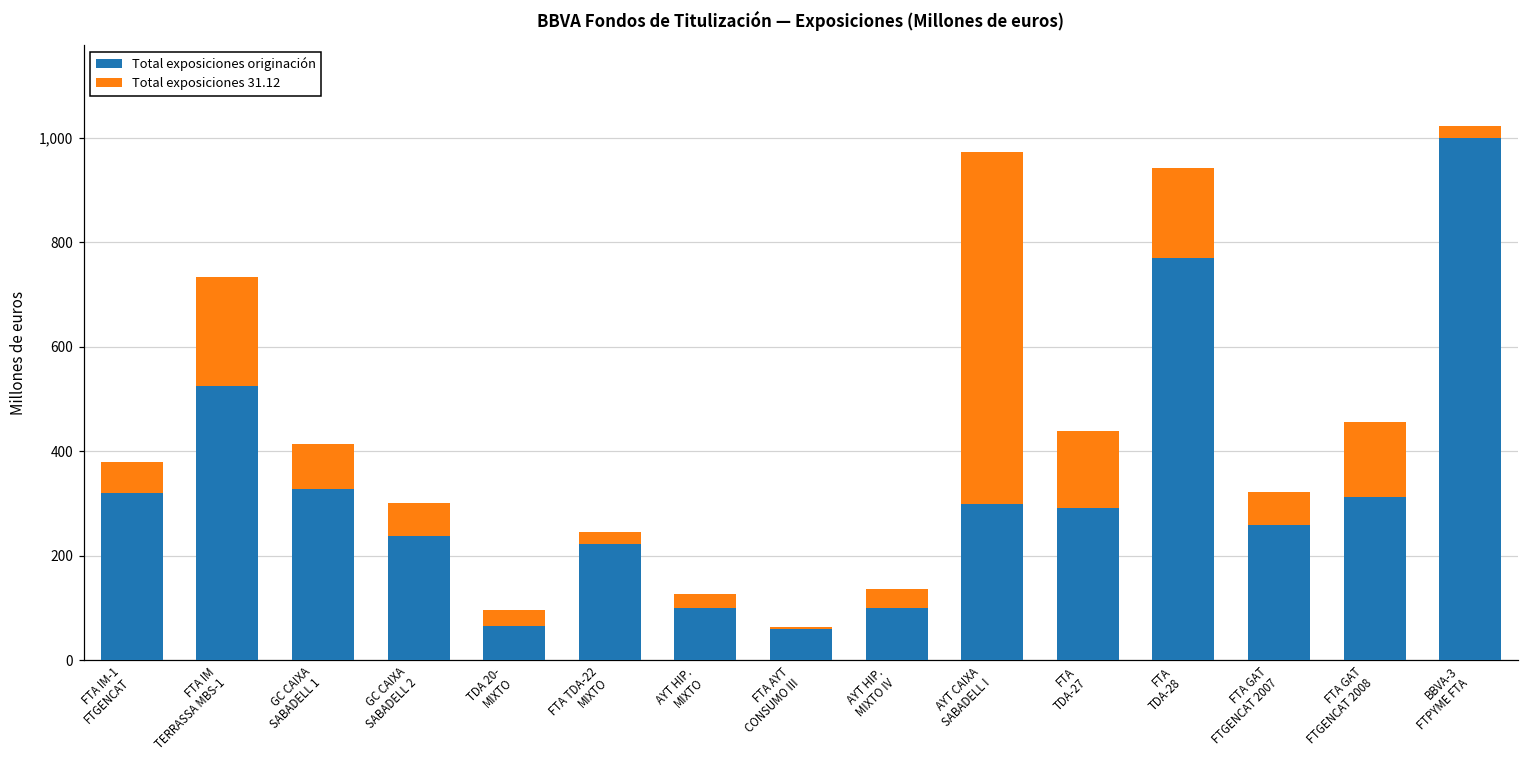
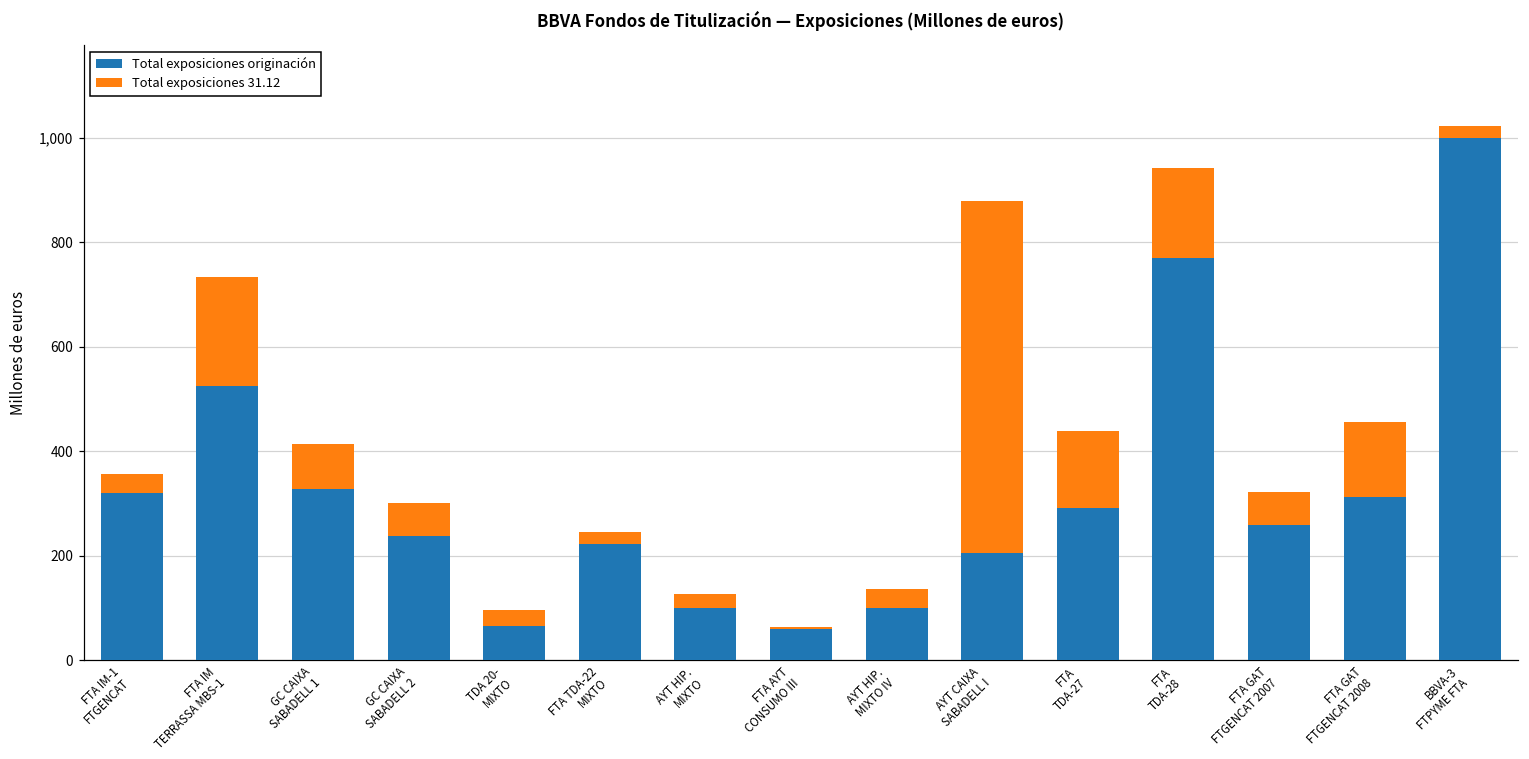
  {
    "Total exposiciones originación": {
      "FTA IM-1 FTGENCAT": "320",
      "FTA IM TERRASSA MBS-1": "530",
      "GC CAIXA SABADELL 1": "330",
      "GC CAIXA SABADELL 2": "240",
      "TDA 20- MIXTO": "70",
      "FTA TDA-22 MIXTO": "220",
      "AYT HIP. MIXTO": "100",
      "FTA AYT CONSUMO III": "60",
      "AYT HIP. MIXTO IV": "100",
-     "AYT CAIXA SABADELL I": "300",
+     "AYT CAIXA SABADELL I": "210",
      "FTA TDA-27": "290",
      "FTA TDA-28": "770",
      "FTA GAT FTGENCAT 2007": "260",
      "FTA GAT FTGENCAT 2008": "310",
      "BBVA-3 FTPYME FTA": "1,000"
    },
    "Total exposiciones 31.12": {
-     "FTA IM-1 FTGENCAT": "60",
+     "FTA IM-1 FTGENCAT": "40",
      "FTA IM TERRASSA MBS-1": "210",
      "GC CAIXA SABADELL 1": "90",
      "GC CAIXA SABADELL 2": "60",
      "TDA 20- MIXTO": "30",
      "FTA TDA-22 MIXTO": "20",
      "AYT HIP. MIXTO": "30",
      "AYT HIP. MIXTO IV": "40",
      "AYT CAIXA SABADELL I": "670",
      "FTA TDA-27": "150",
      "FTA TDA-28": "170",
      "FTA GAT FTGENCAT 2007": "60",
      "FTA GAT FTGENCAT 2008": "140",
      "BBVA-3 FTPYME FTA": "20"
    }
  }
